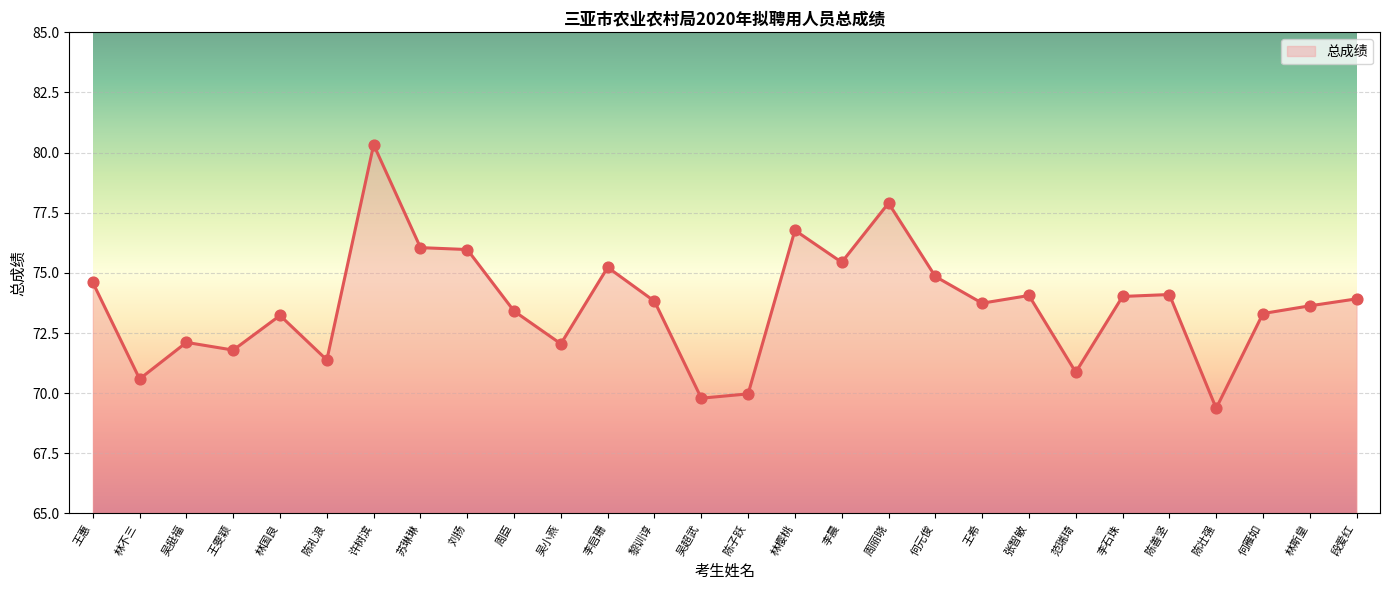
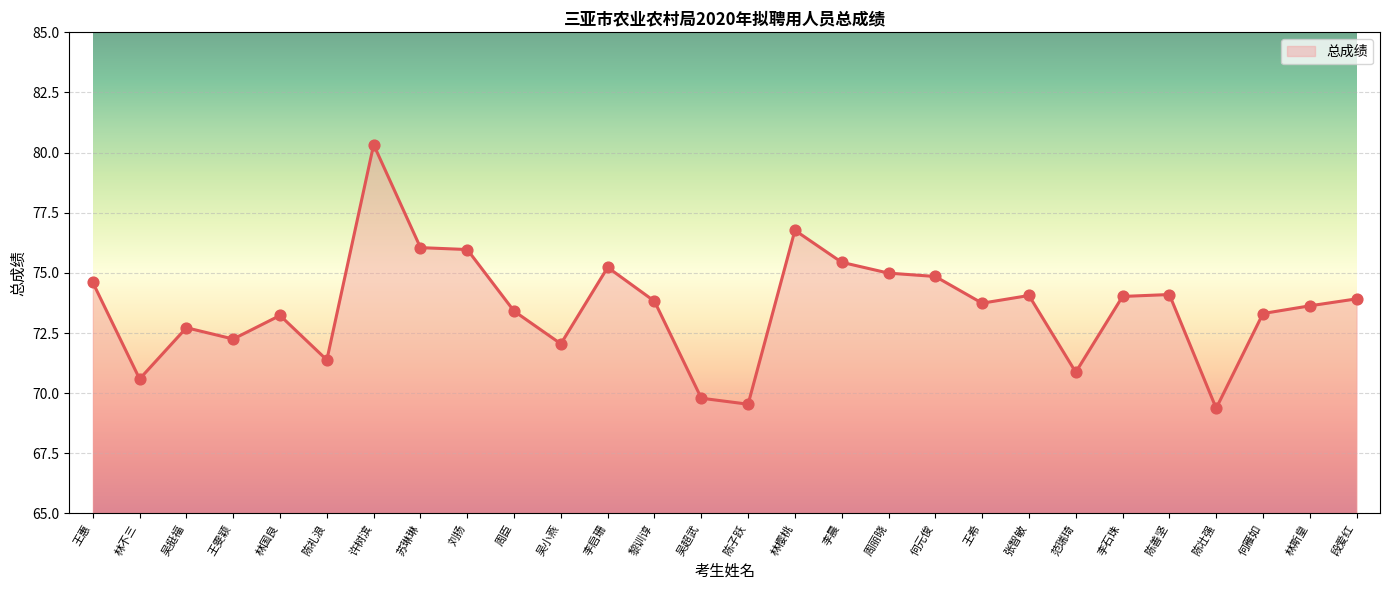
  {
    "王惠": 74.6,
    "林不三": 70.6,
-   "吴挺福": 72.1,
-   "王雯颖": 71.8,
+   "吴挺福": 72.7,
+   "王雯颖": 72.3,
    "林国良": 73.2,
    "陈礼浪": 71.4,
    "许树滨": 80.3,
    "苏琳琳": 76.1,
    "刘扬": 76.0,
    "周臣": 73.4,
    "吴小燕": 72.1,
    "李启珊": 75.2,
    "黎训谆": 73.8,
    "吴超武": 69.8,
-   "陈子跃": 70.0,
+   "陈子跃": 69.5,
    "林樱桃": 76.8,
    "李晨": 75.4,
-   "周丽晓": 77.9,
+   "周丽晓": 75.0,
    "何元俊": 74.9,
    "王希": 73.7,
    "张智敏": 74.1,
    "范瑞琦": 70.9,
    "李石珠": 74.0,
    "陈善坚": 74.1,
    "陈壮强": 69.4,
    "何雁如": 73.3,
    "林斯皇": 73.6,
    "段爱红": 73.9
  }
